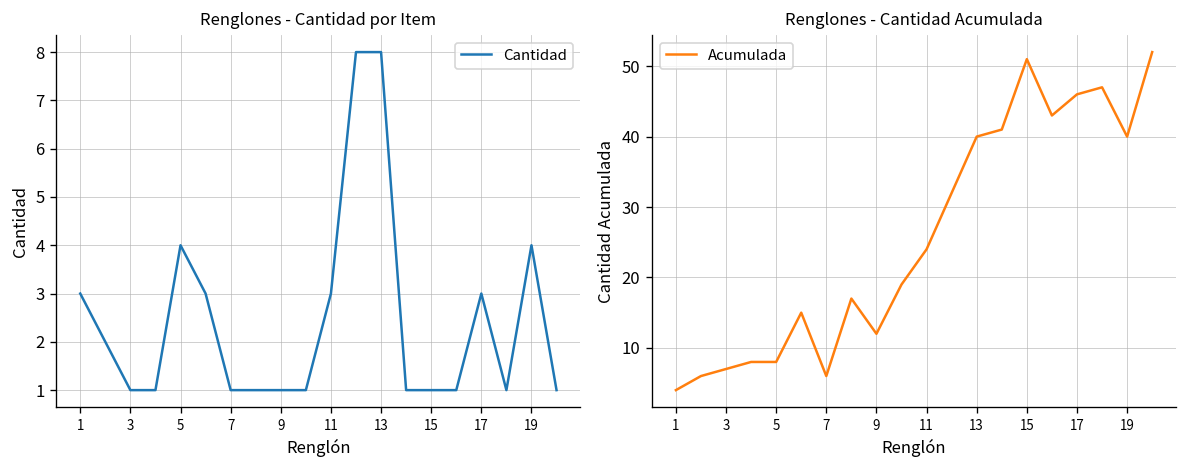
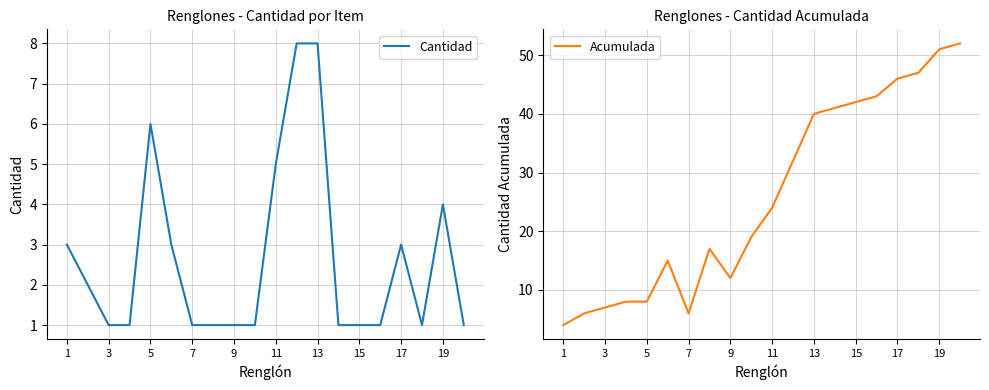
  {
    "Renglones - Cantidad por Item": {
      "1": 3,
      "3": 1,
-     "5": 4,
+     "5": 6,
      "7": 1,
      "9": 1,
-     "11": 3,
+     "11": 5,
      "13": 8,
      "15": 1,
      "17": 3,
      "19": 4
    },
    "Renglones - Cantidad Acumulada": {
      "1": 4,
      "3": 7,
      "5": 8,
      "7": 6,
      "9": 12,
      "11": 24,
      "13": 40,
-     "15": 51,
+     "15": 42,
      "17": 46,
-     "19": 40
+     "19": 51
    }
  }
